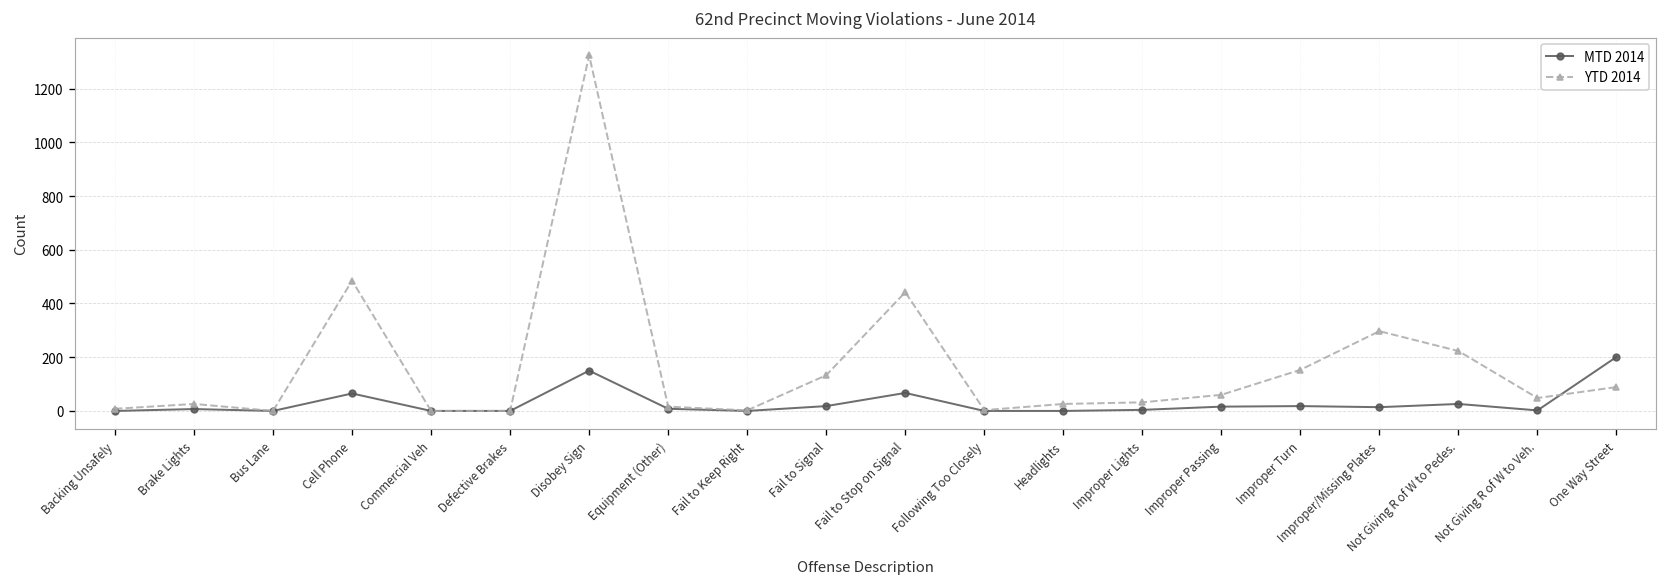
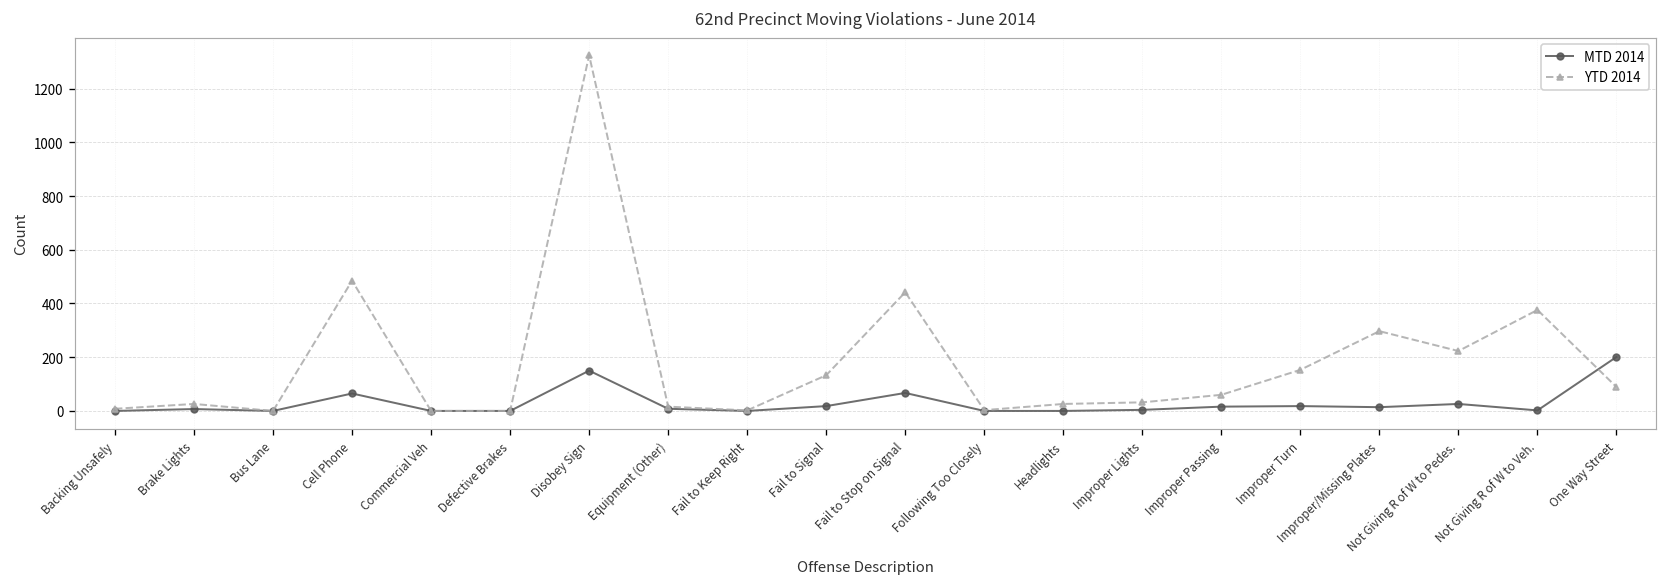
  {
    "MTD 2014": {
      "Brake Lights": 10,
      "Cell Phone": 70,
      "Disobey Sign": 150,
      "Fail to Signal": 20,
      "Fail to Stop on Signal": 70,
      "Headlights": 0,
      "Improper Lights": 0,
      "Improper Passing": 20,
      "Improper Turn": 20,
      "Improper/Missing Plates": 10,
      "Not Giving R of W to Pedes.": 30,
      "Not Giving R of W to Veh.": 0,
      "One Way Street": 200
    },
    "YTD 2014": {
      "Brake Lights": 30,
      "Cell Phone": 490,
      "Disobey Sign": 1320,
      "Fail to Signal": 130,
      "Fail to Stop on Signal": 440,
      "Headlights": 30,
      "Improper Lights": 30,
      "Improper Passing": 60,
      "Improper Turn": 150,
      "Improper/Missing Plates": 300,
      "Not Giving R of W to Pedes.": 220,
-     "Not Giving R of W to Veh.": 50,
+     "Not Giving R of W to Veh.": 380,
      "One Way Street": 90
    }
  }
